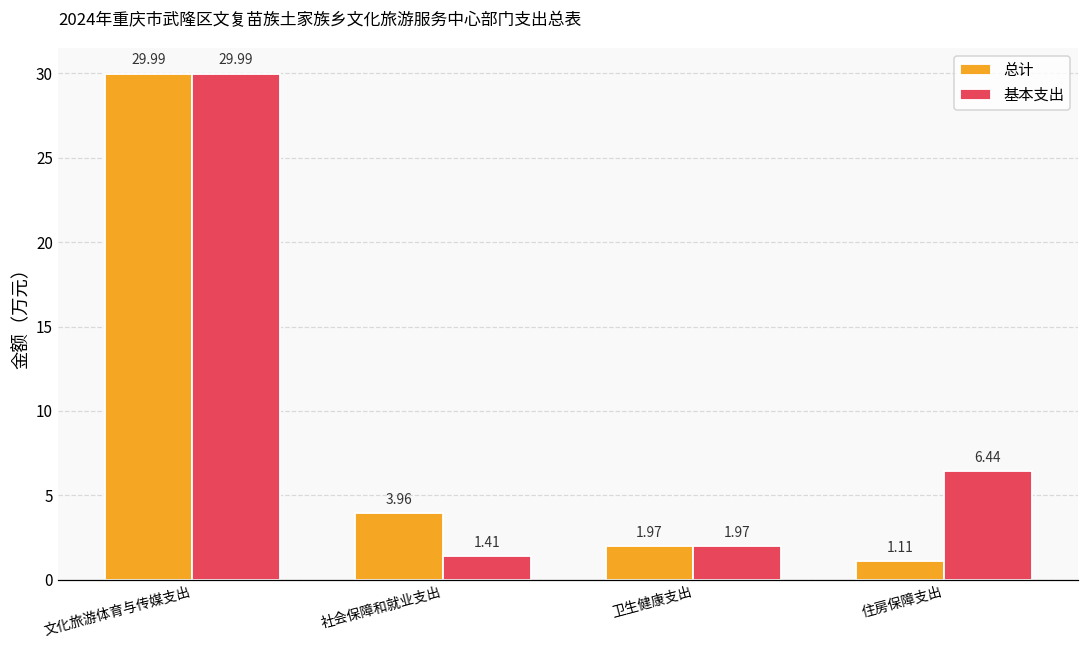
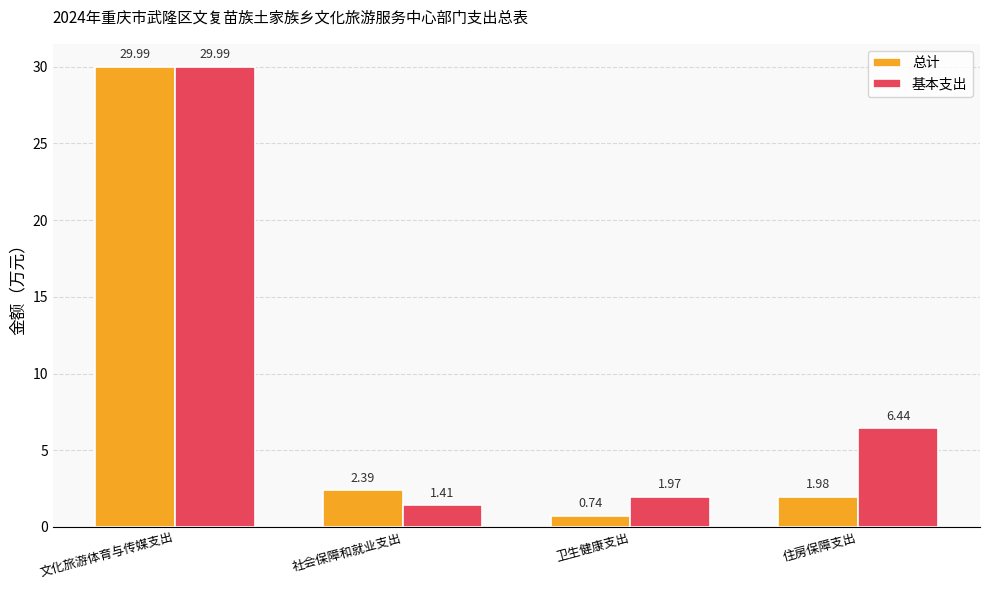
  {
    "总计": {
      "文化旅游体育与传媒支出": 29.99,
-     "社会保障和就业支出": 3.96,
-     "卫生健康支出": 1.97,
-     "住房保障支出": 1.11
+     "社会保障和就业支出": 2.39,
+     "卫生健康支出": 0.74,
+     "住房保障支出": 1.98
    },
    "基本支出": {
      "文化旅游体育与传媒支出": 29.99,
      "社会保障和就业支出": 1.41,
      "卫生健康支出": 1.97,
      "住房保障支出": 6.44
    }
  }
